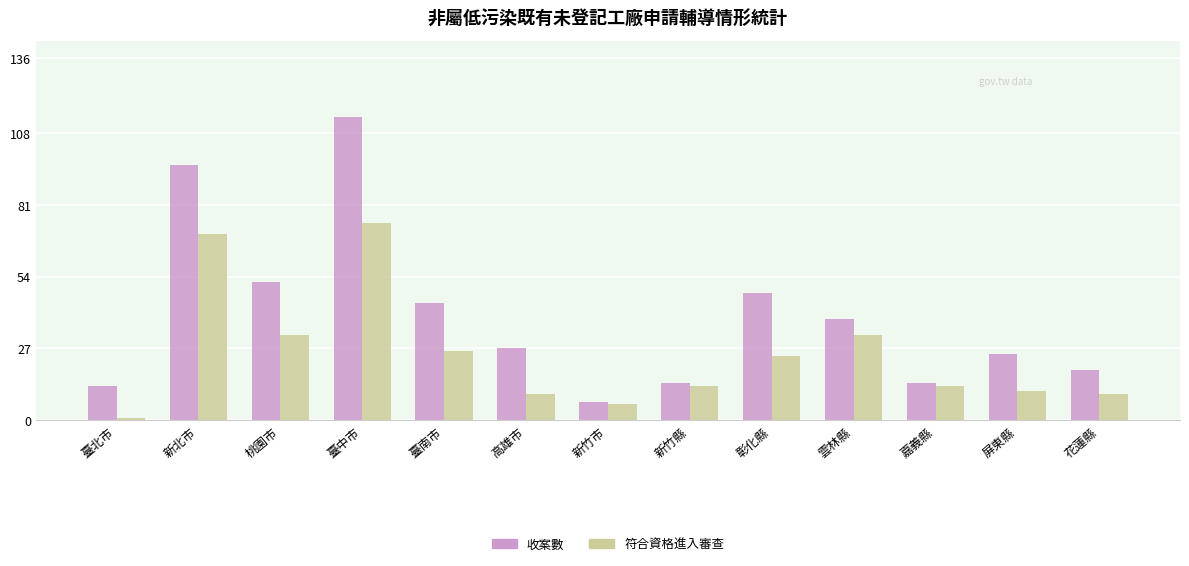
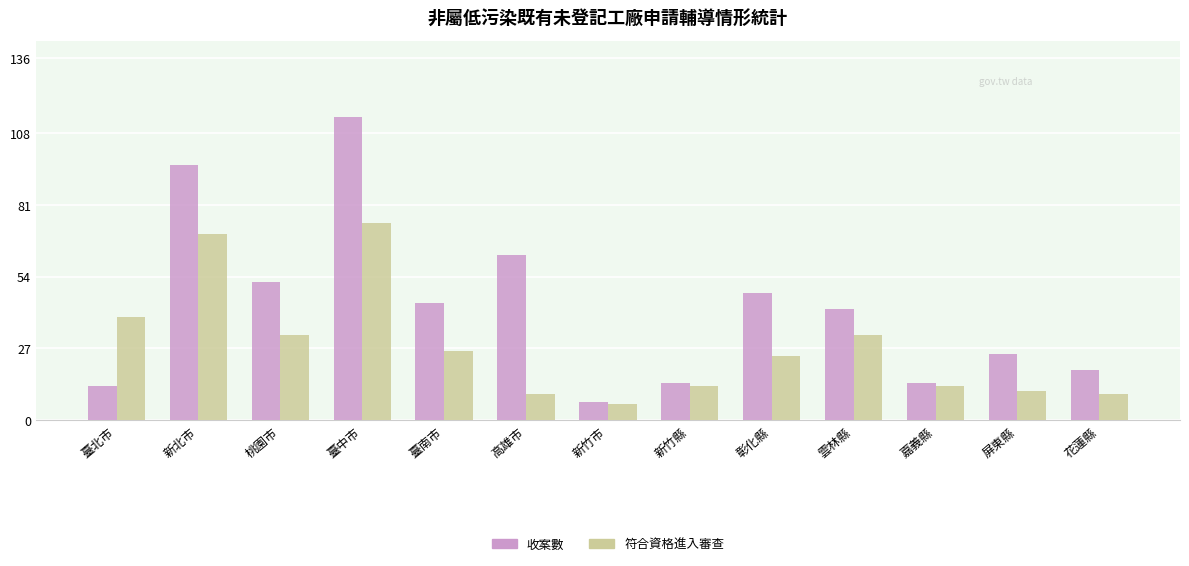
  {
    "收案數": {
      "臺北市": 13,
      "新北市": 96,
      "桃園市": 52,
      "臺中市": 114,
      "臺南市": 44,
-     "高雄市": 27,
+     "高雄市": 62,
      "新竹市": 7,
      "新竹縣": 14,
      "彰化縣": 48,
-     "雲林縣": 38,
+     "雲林縣": 42,
      "嘉義縣": 14,
      "屏東縣": 25,
      "花蓮縣": 19
    },
    "符合資格進入審查": {
-     "臺北市": 1,
+     "臺北市": 39,
      "新北市": 70,
      "桃園市": 32,
      "臺中市": 74,
      "臺南市": 26,
      "高雄市": 10,
      "新竹市": 6,
      "新竹縣": 13,
      "彰化縣": 24,
      "雲林縣": 32,
      "嘉義縣": 13,
      "屏東縣": 11,
      "花蓮縣": 10
    }
  }
